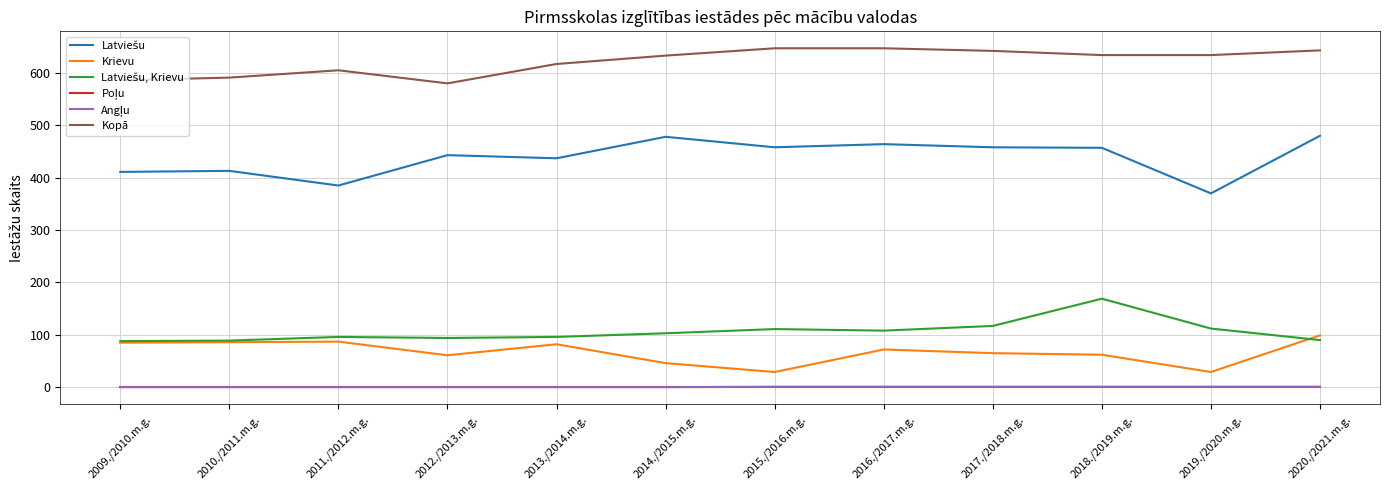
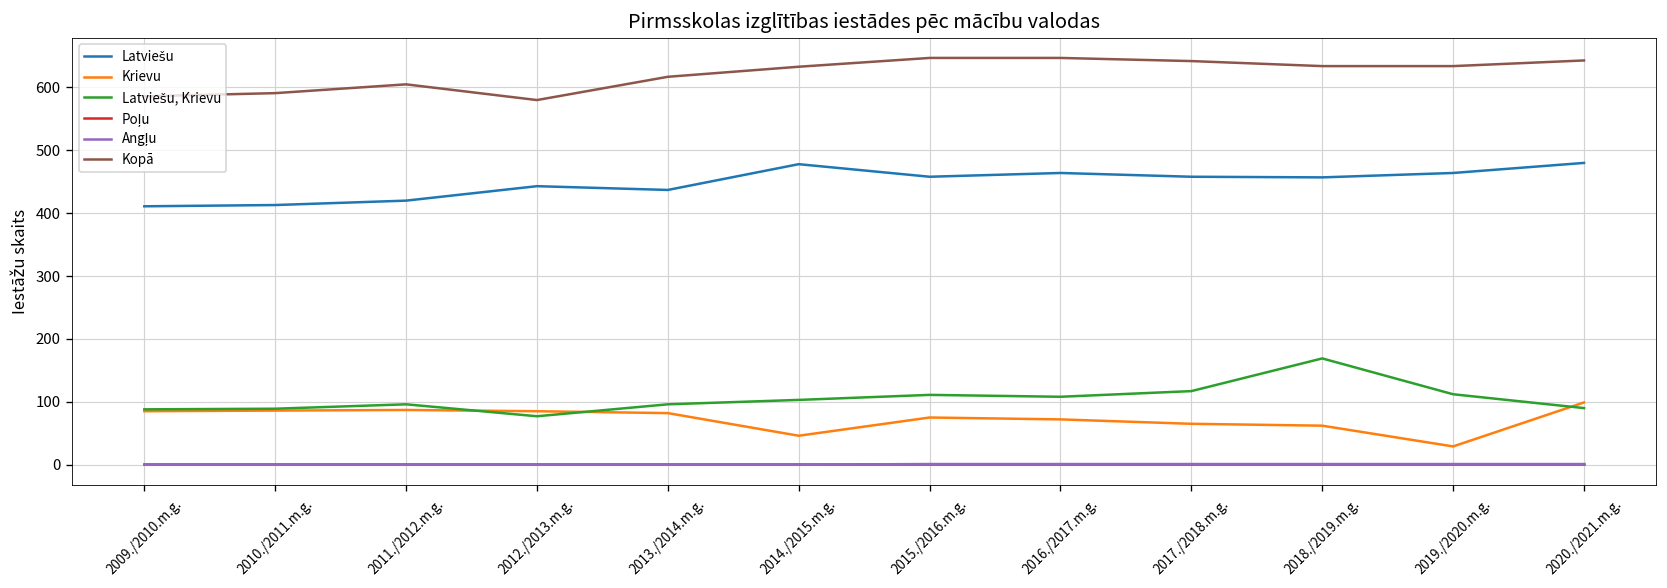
  {
    "Latviešu": {
      "2009./2010.m.g.": 410,
      "2010./2011.m.g.": 410,
-     "2011./2012.m.g.": 390,
+     "2011./2012.m.g.": 420,
      "2012./2013.m.g.": 440,
      "2013./2014.m.g.": 440,
      "2014./2015.m.g.": 480,
      "2015./2016.m.g.": 460,
      "2016./2017.m.g.": 460,
      "2017./2018.m.g.": 460,
      "2018./2019.m.g.": 460,
-     "2019./2020.m.g.": 370,
+     "2019./2020.m.g.": 460,
      "2020./2021.m.g.": 480
    },
    "Krievu": {
      "2011./2012.m.g.": 90,
-     "2012./2013.m.g.": 60,
+     "2012./2013.m.g.": 90,
      "2013./2014.m.g.": 80,
      "2014./2015.m.g.": 50,
-     "2015./2016.m.g.": 30,
+     "2015./2016.m.g.": 80,
      "2016./2017.m.g.": 70,
      "2017./2018.m.g.": 70,
      "2018./2019.m.g.": 60,
      "2019./2020.m.g.": 30,
      "2020./2021.m.g.": 100
    },
    "Latviešu, Krievu": {
      "2011./2012.m.g.": 100,
-     "2012./2013.m.g.": 90,
+     "2012./2013.m.g.": 80,
      "2013./2014.m.g.": 100,
      "2014./2015.m.g.": 100,
      "2015./2016.m.g.": 110,
      "2016./2017.m.g.": 110,
      "2017./2018.m.g.": 120,
      "2018./2019.m.g.": 170,
      "2019./2020.m.g.": 110,
      "2020./2021.m.g.": 90
    },
    "Angļu": {
      "2009./2010.m.g.": 0,
      "2010./2011.m.g.": 0,
      "2011./2012.m.g.": 0,
      "2012./2013.m.g.": 0,
      "2013./2014.m.g.": 0,
      "2014./2015.m.g.": 0,
      "2015./2016.m.g.": 0,
      "2016./2017.m.g.": 0,
      "2017./2018.m.g.": 0,
      "2018./2019.m.g.": 0,
      "2019./2020.m.g.": 0,
      "2020./2021.m.g.": 0
    },
    "Kopā": {
      "2010./2011.m.g.": 590,
      "2011./2012.m.g.": 610,
      "2012./2013.m.g.": 580,
      "2013./2014.m.g.": 620,
      "2014./2015.m.g.": 630,
      "2015./2016.m.g.": 650,
      "2016./2017.m.g.": 650,
      "2017./2018.m.g.": 640,
      "2018./2019.m.g.": 630,
      "2019./2020.m.g.": 630,
      "2020./2021.m.g.": 640
    }
  }
